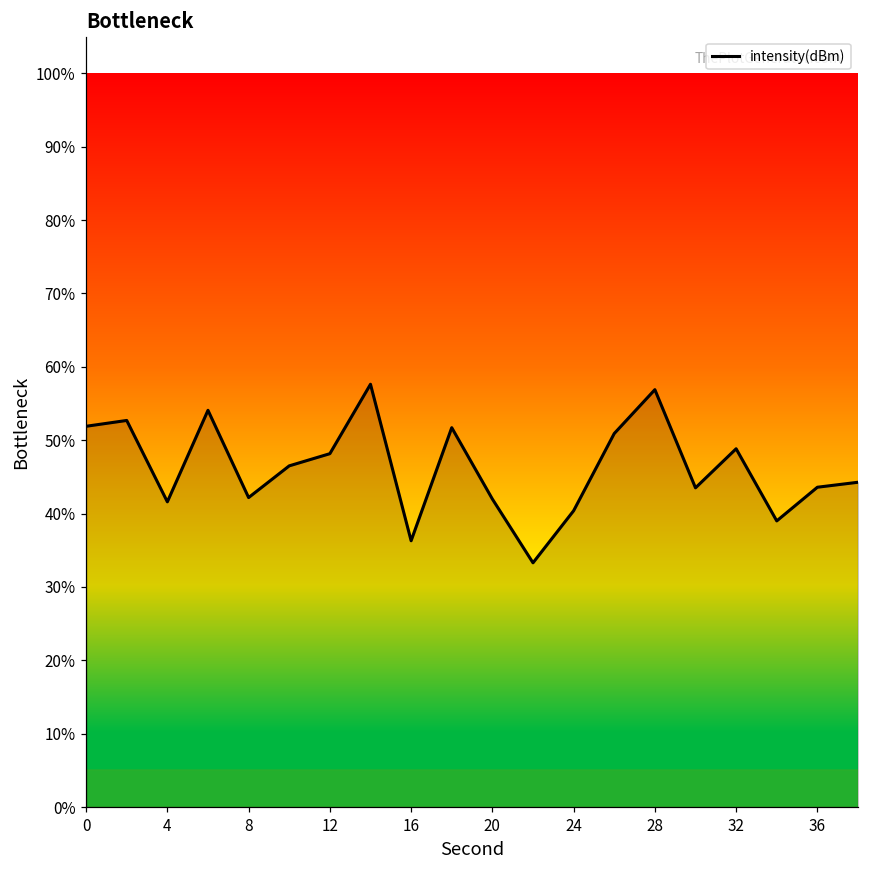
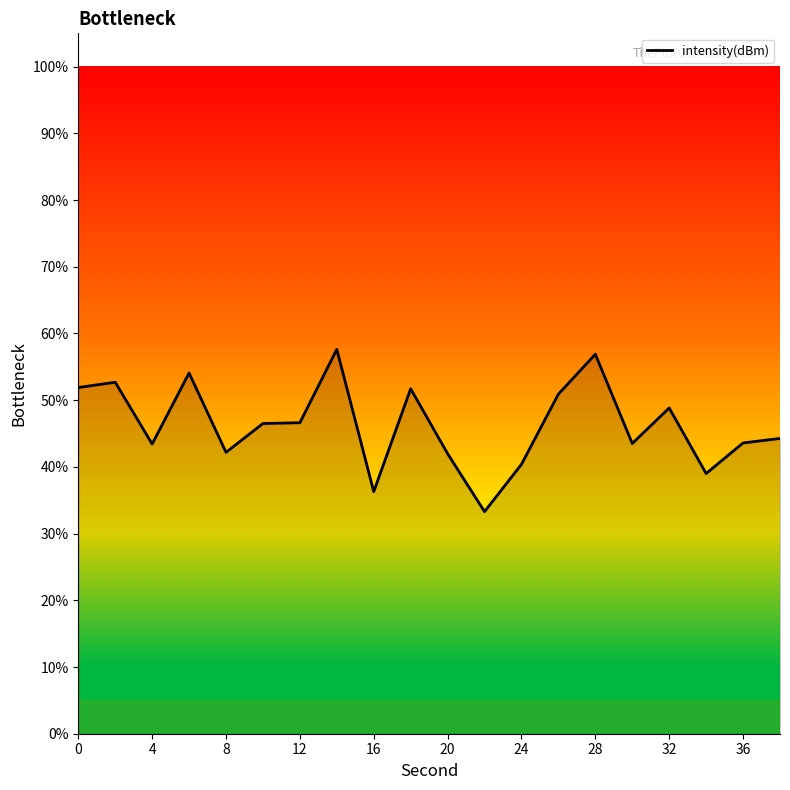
  {
    "0": "52%",
-   "4": "42%",
+   "4": "43%",
    "8": "42%",
-   "12": "48%",
+   "12": "47%",
    "16": "36%",
    "20": "42%",
    "24": "40%",
    "28": "57%",
    "32": "49%",
    "36": "44%"
  }
